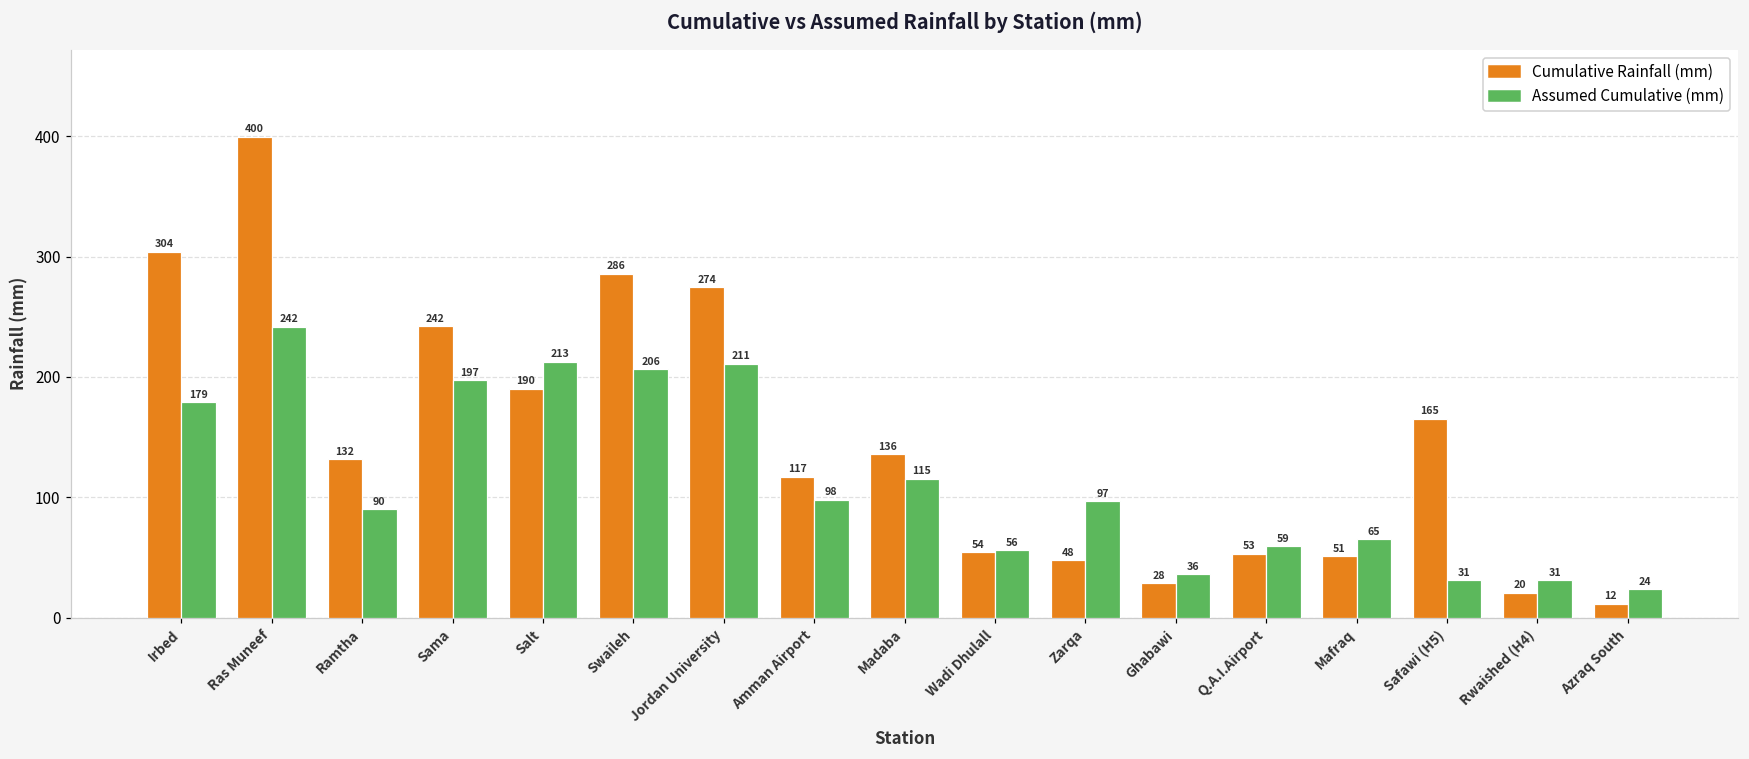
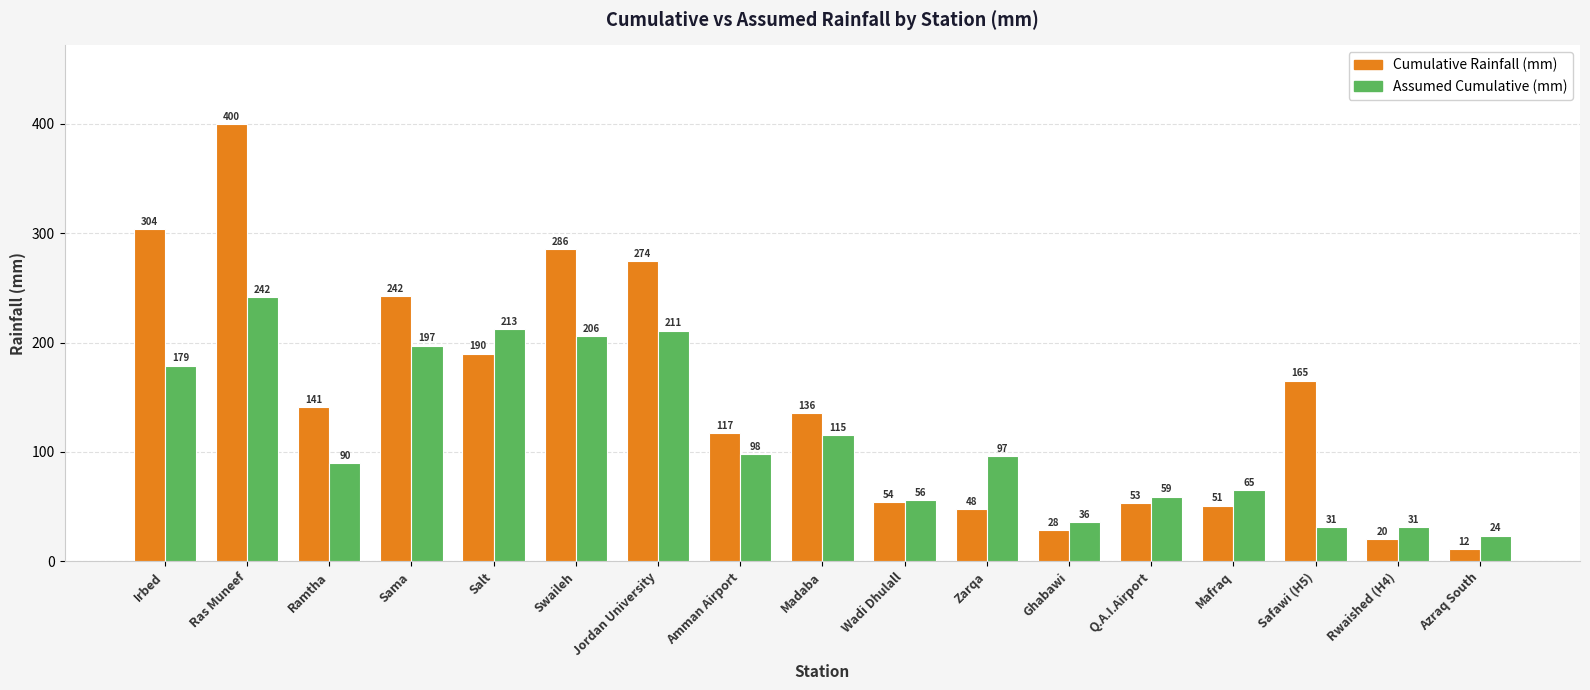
  {
    "Cumulative Rainfall (mm)": {
      "Irbed": 304,
      "Ras Muneef": 400,
-     "Ramtha": 132,
+     "Ramtha": 141,
      "Sama": 242,
      "Salt": 190,
      "Swaileh": 286,
      "Jordan University": 274,
      "Amman Airport": 117,
      "Madaba": 136,
      "Wadi Dhulall": 54,
      "Zarqa": 48,
      "Ghabawi": 28,
      "Q.A.I.Airport": 53,
      "Mafraq": 51,
      "Safawi (H5)": 165,
      "Rwaished (H4)": 20,
      "Azraq South": 12
    },
    "Assumed Cumulative (mm)": {
      "Irbed": 179,
      "Ras Muneef": 242,
      "Ramtha": 90,
      "Sama": 197,
      "Salt": 213,
      "Swaileh": 206,
      "Jordan University": 211,
      "Amman Airport": 98,
      "Madaba": 115,
      "Wadi Dhulall": 56,
      "Zarqa": 97,
      "Ghabawi": 36,
      "Q.A.I.Airport": 59,
      "Mafraq": 65,
      "Safawi (H5)": 31,
      "Rwaished (H4)": 31,
      "Azraq South": 24
    }
  }
